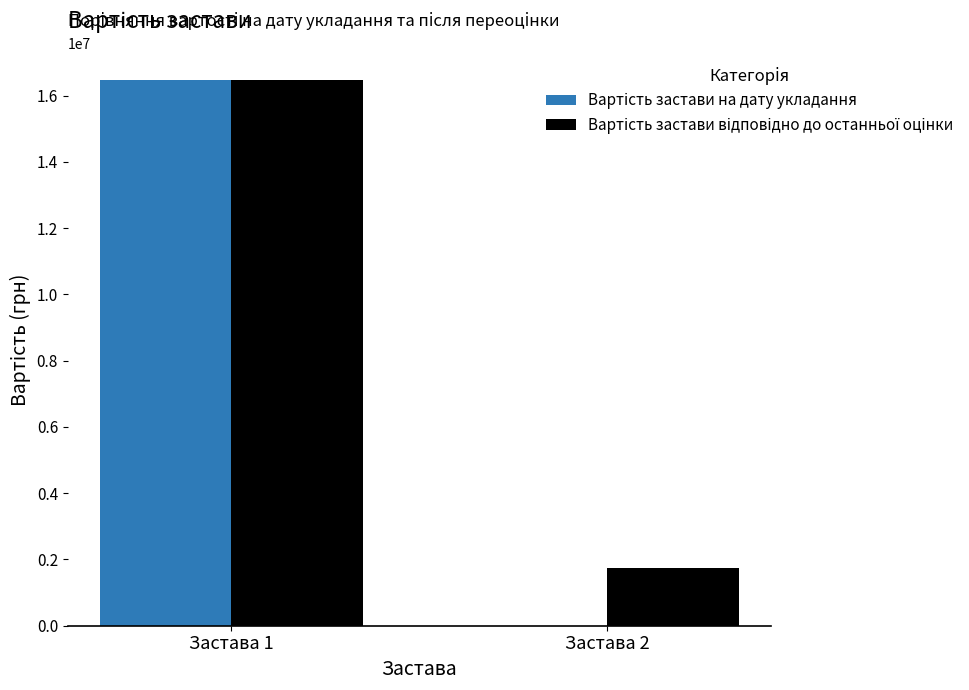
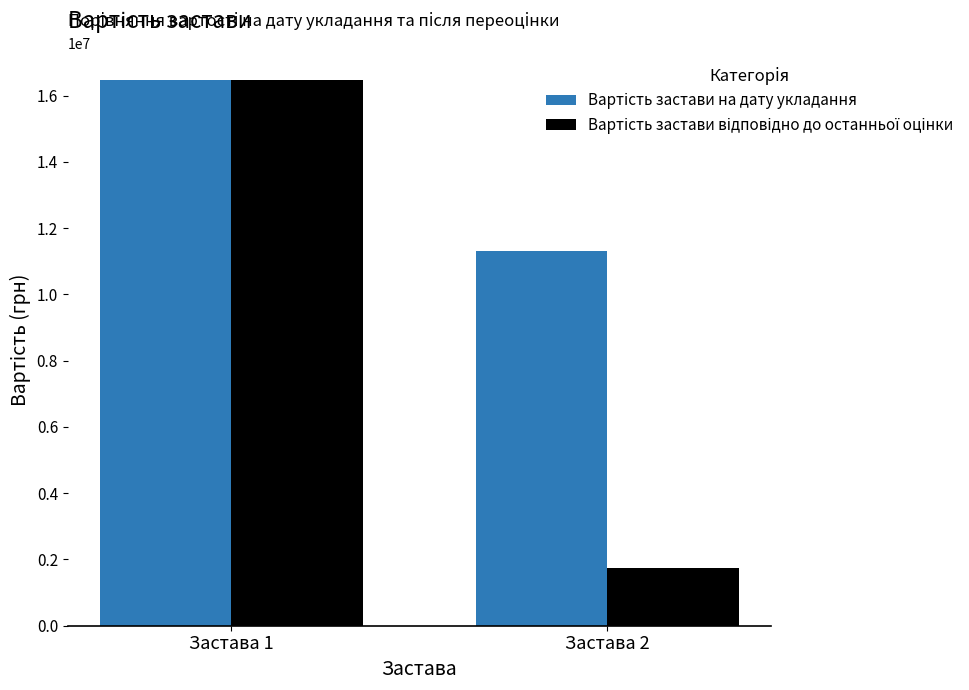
  {
    "Вартість застави на дату укладання": {
      "Застава 1": 16500000,
-     "Застава 2": 0
+     "Застава 2": 11300000
    },
    "Вартість застави відповідно до останньої оцінки": {
      "Застава 1": 16500000,
      "Застава 2": 1700000
    }
  }
